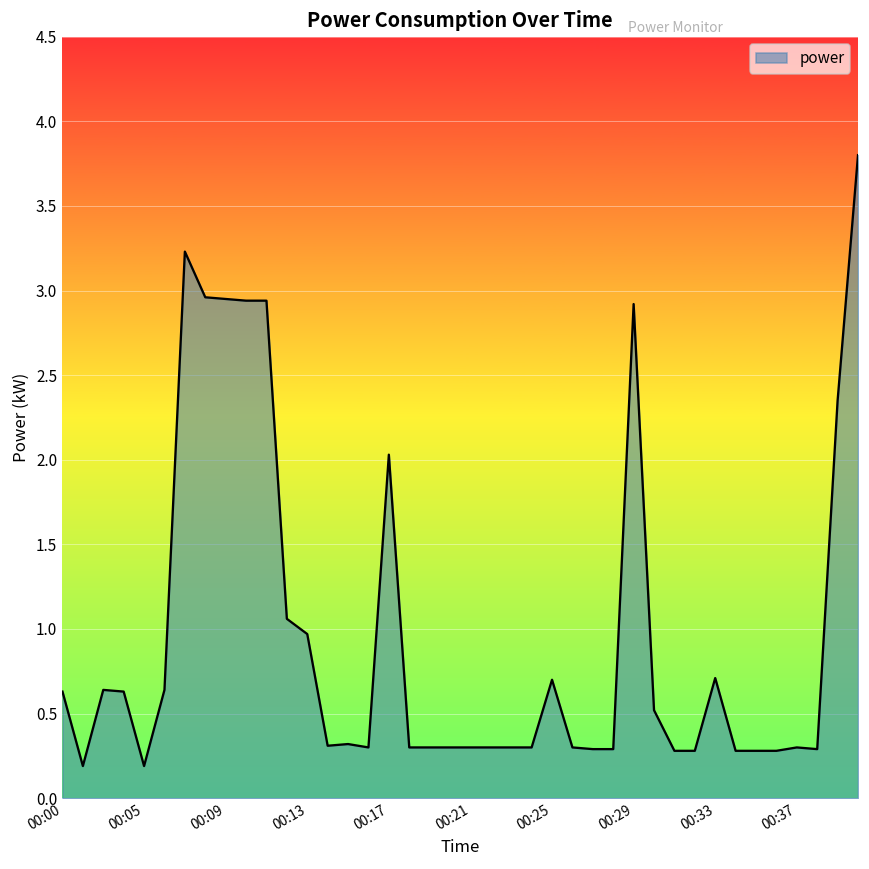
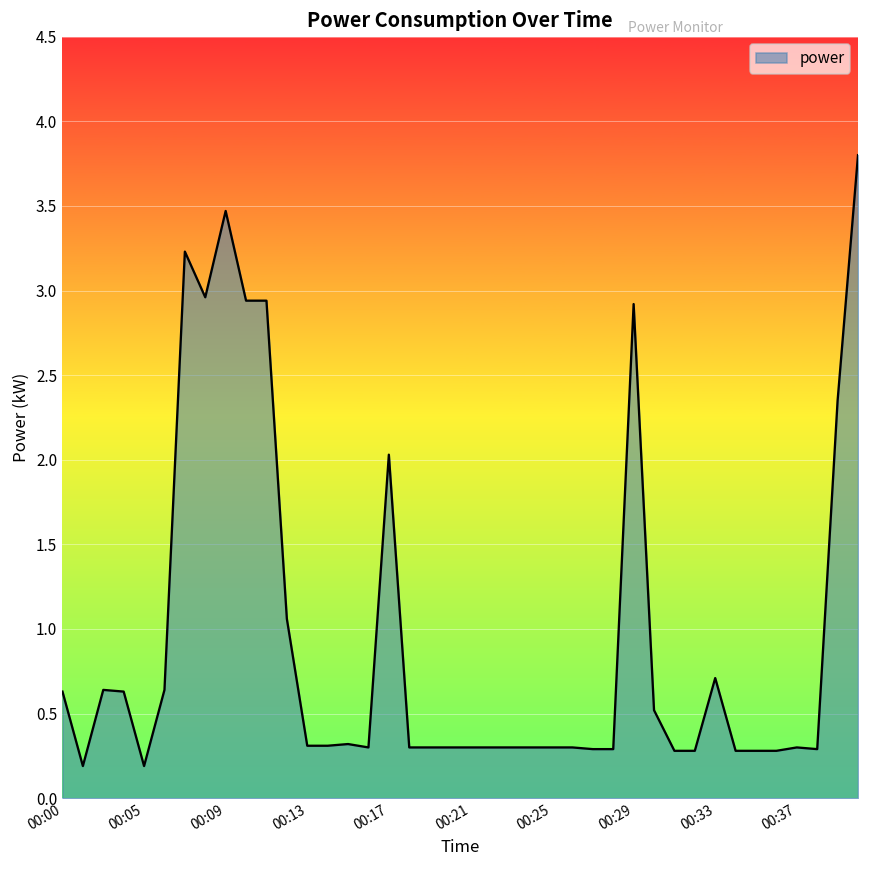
  {
    "00:00": 0.63,
    "00:05": 0.19,
-   "00:09": 2.95,
-   "00:13": 0.97,
+   "00:09": 3.47,
+   "00:13": 0.31,
    "00:17": 2.03,
    "00:21": 0.30,
-   "00:25": 0.7,
+   "00:25": 0.3,
    "00:29": 2.92,
    "00:33": 0.71,
    "00:37": 0.30
  }
